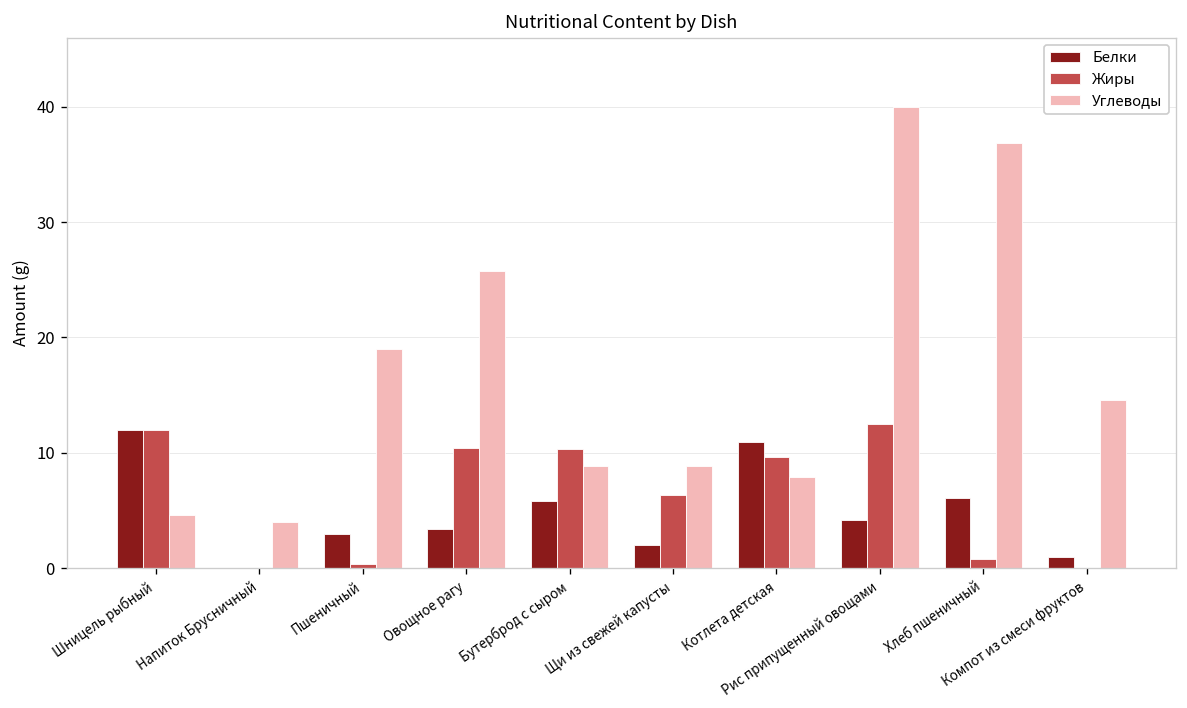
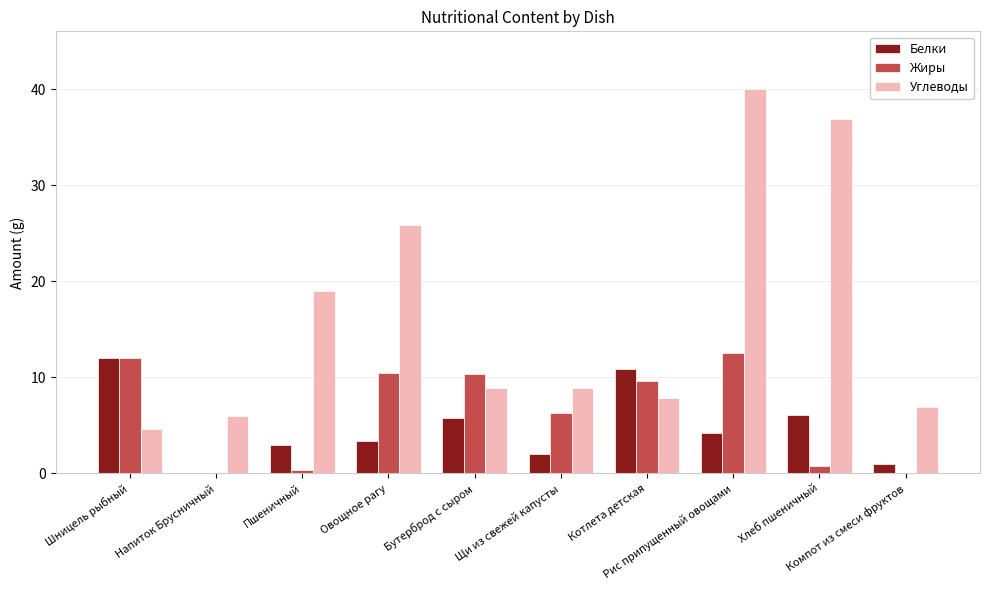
  {
    "Белки": {
      "Шницель рыбный": 12,
      "Напиток Брусничный": 0,
      "Пшеничный": 3,
      "Овощное рагу": 3,
      "Бутерброд с сыром": 6,
      "Щи из свежей капусты": 2,
      "Котлета детская": 11,
      "Рис припущенный овощами": 4,
      "Хлеб пшеничный": 6,
      "Компот из смеси фруктов": 1
    },
    "Жиры": {
      "Шницель рыбный": 12,
      "Напиток Брусничный": 0,
      "Пшеничный": 0,
      "Овощное рагу": 10,
      "Бутерброд с сыром": 10,
      "Щи из свежей капусты": 6,
      "Котлета детская": 10,
      "Рис припущенный овощами": 13,
      "Хлеб пшеничный": 1,
      "Компот из смеси фруктов": 0
    },
    "Углеводы": {
      "Шницель рыбный": 5,
-     "Напиток Брусничный": 4,
+     "Напиток Брусничный": 6,
      "Пшеничный": 19,
      "Овощное рагу": 26,
      "Бутерброд с сыром": 9,
      "Щи из свежей капусты": 9,
      "Котлета детская": 8,
      "Рис припущенный овощами": 40,
      "Хлеб пшеничный": 37,
-     "Компот из смеси фруктов": 15
+     "Компот из смеси фруктов": 7
    }
  }
